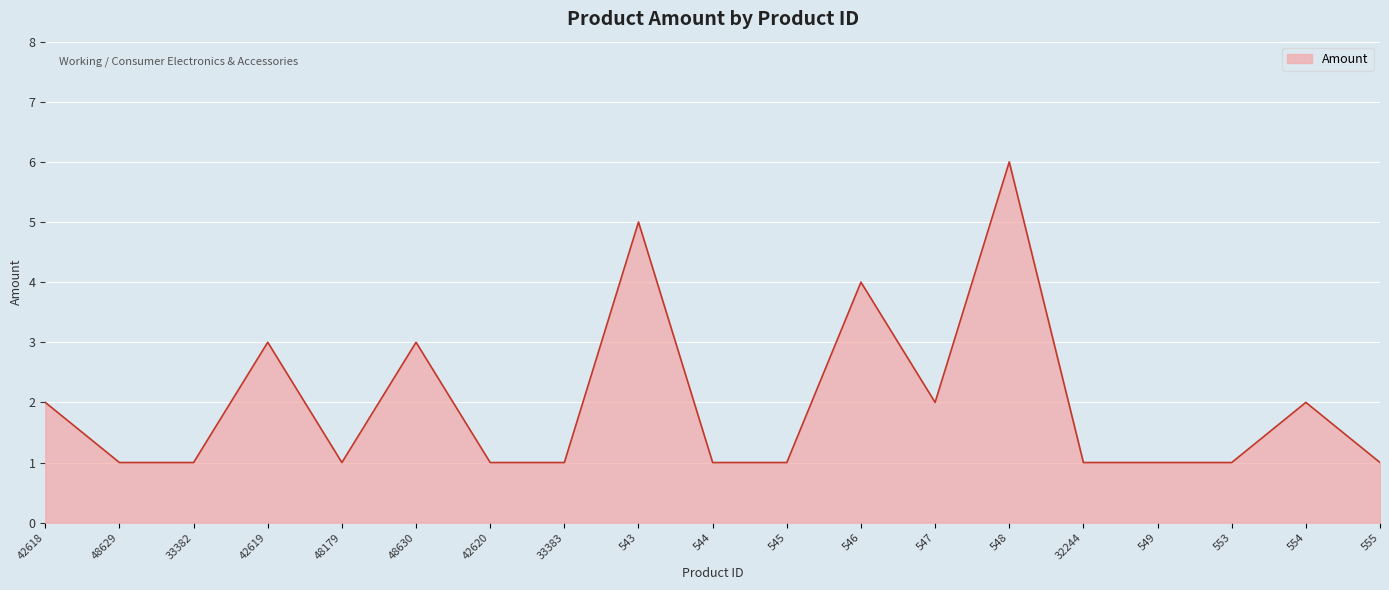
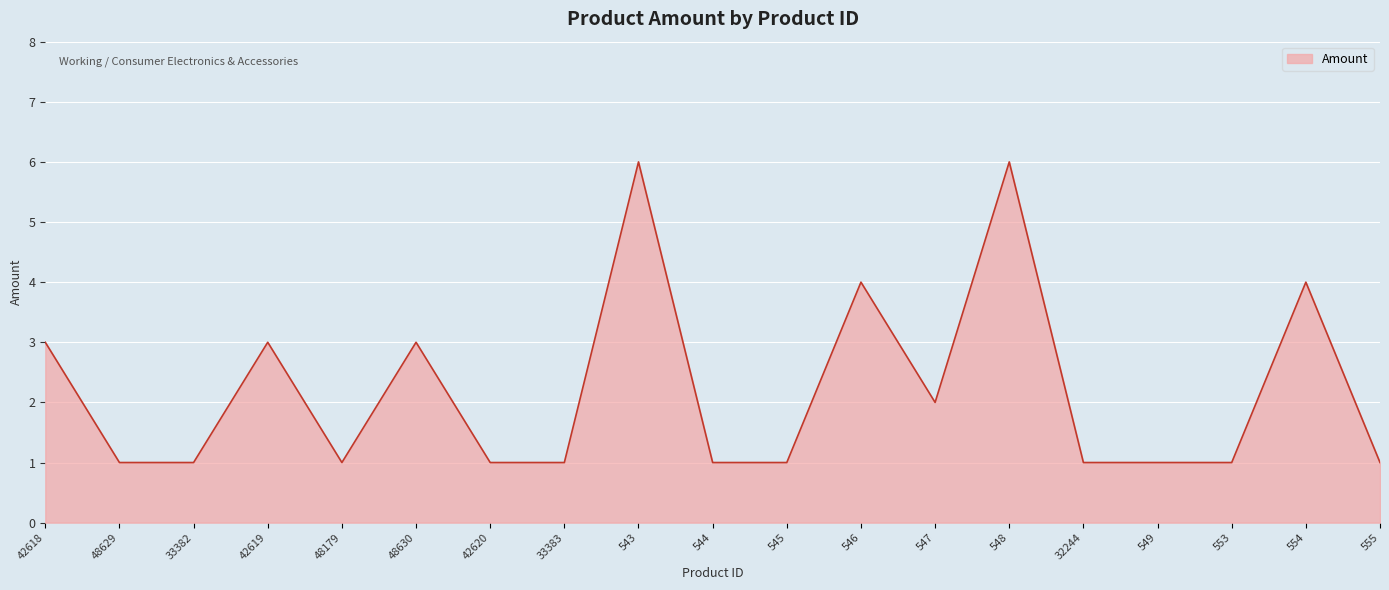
  {
-   "42618": 2,
+   "42618": 3,
    "48629": 1,
    "33382": 1,
    "42619": 3,
    "48179": 1,
    "48630": 3,
    "42620": 1,
    "33383": 1,
-   "543": 5,
+   "543": 6,
    "544": 1,
    "545": 1,
    "546": 4,
    "547": 2,
    "548": 6,
    "32244": 1,
    "549": 1,
    "553": 1,
-   "554": 2,
+   "554": 4,
    "555": 1
  }
